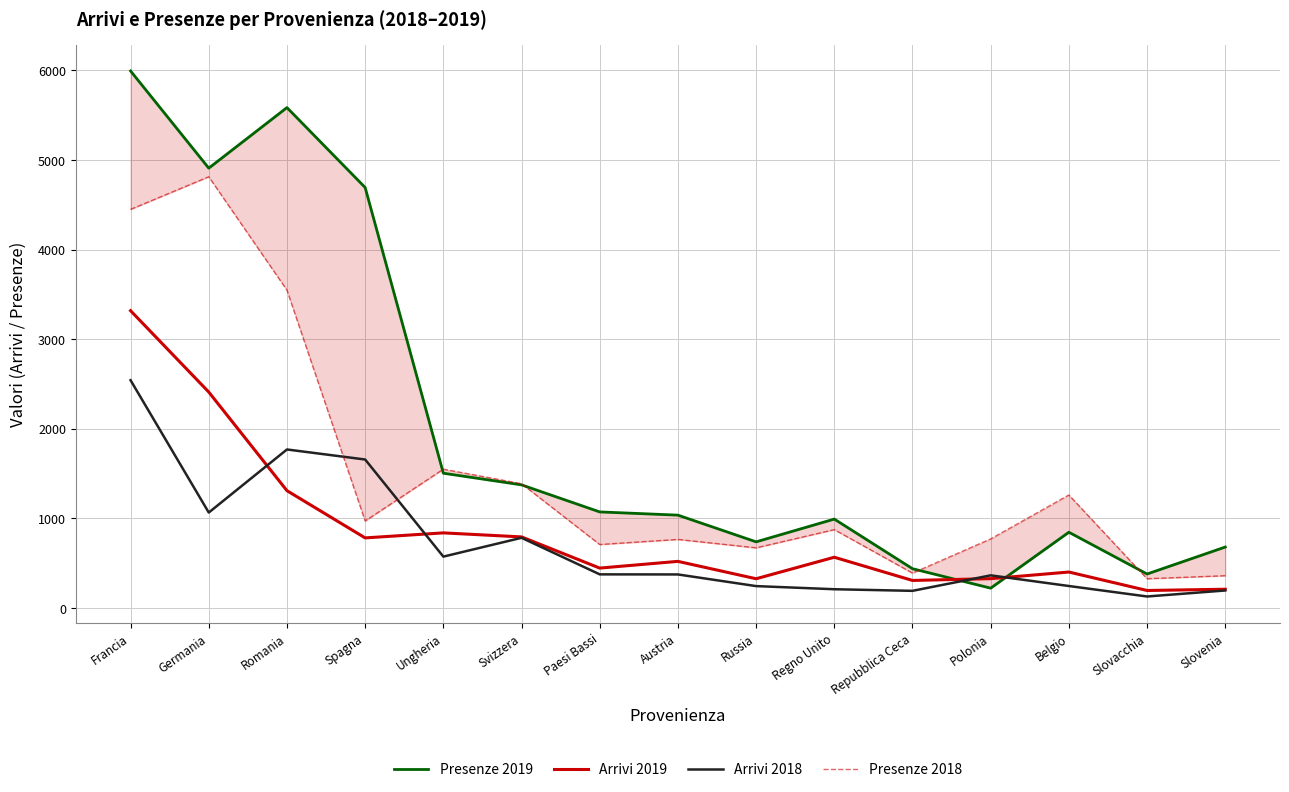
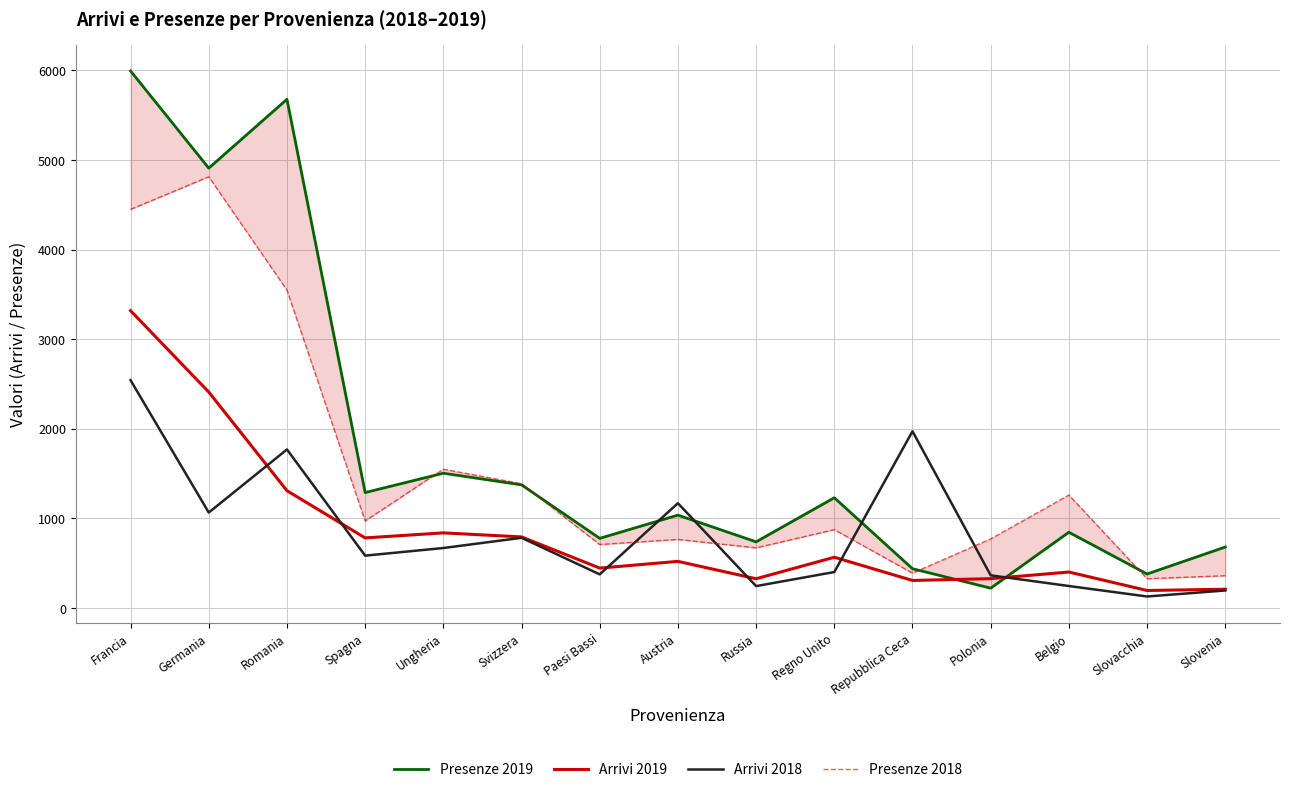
  {
    "Presenze 2019": {
-     "Romania": 5600,
-     "Spagna": 4700,
+     "Romania": 5700,
+     "Spagna": 1300,
      "Ungheria": 1500,
-     "Paesi Bassi": 1100,
-     "Regno Unito": 1000,
+     "Paesi Bassi": 800,
+     "Regno Unito": 1200,
      "Polonia": 200,
      "Belgio": 800
    },
    "Arrivi 2018": {
      "Francia": 2500,
      "Germania": 1100,
      "Romania": 1800,
-     "Spagna": 1700,
-     "Ungheria": 600,
+     "Spagna": 600,
+     "Ungheria": 700,
      "Paesi Bassi": 400,
-     "Austria": 400,
+     "Austria": 1200,
      "Russia": 200,
-     "Regno Unito": 200,
-     "Repubblica Ceca": 200,
+     "Regno Unito": 400,
+     "Repubblica Ceca": 2000,
      "Polonia": 400,
      "Belgio": 200,
      "Slovacchia": 100
    }
  }
